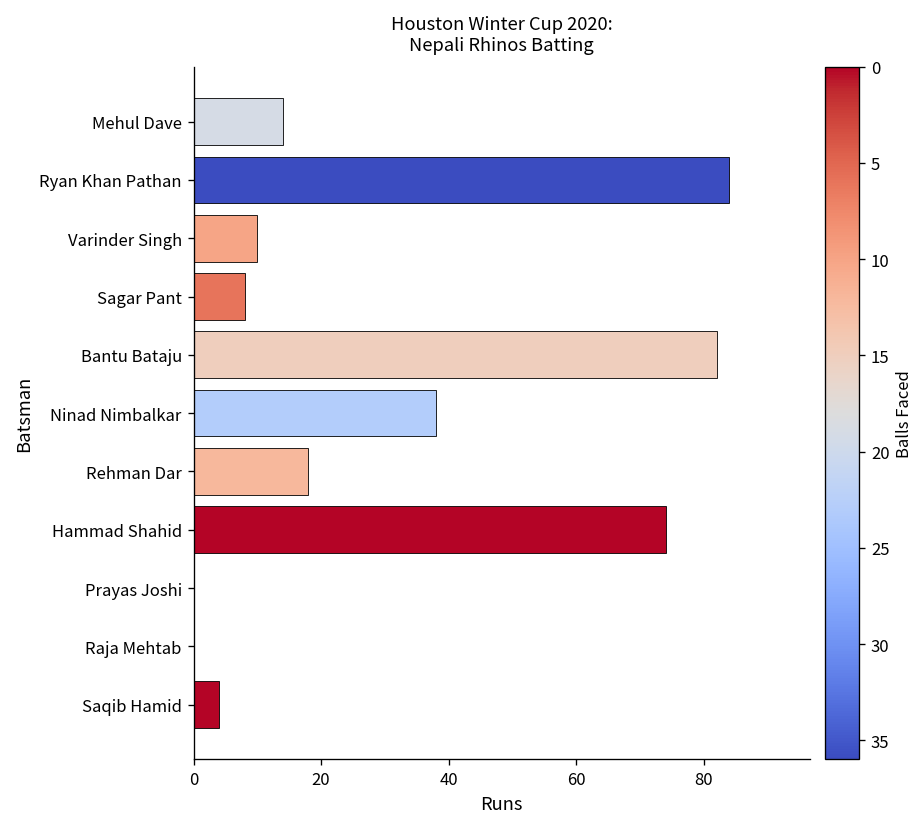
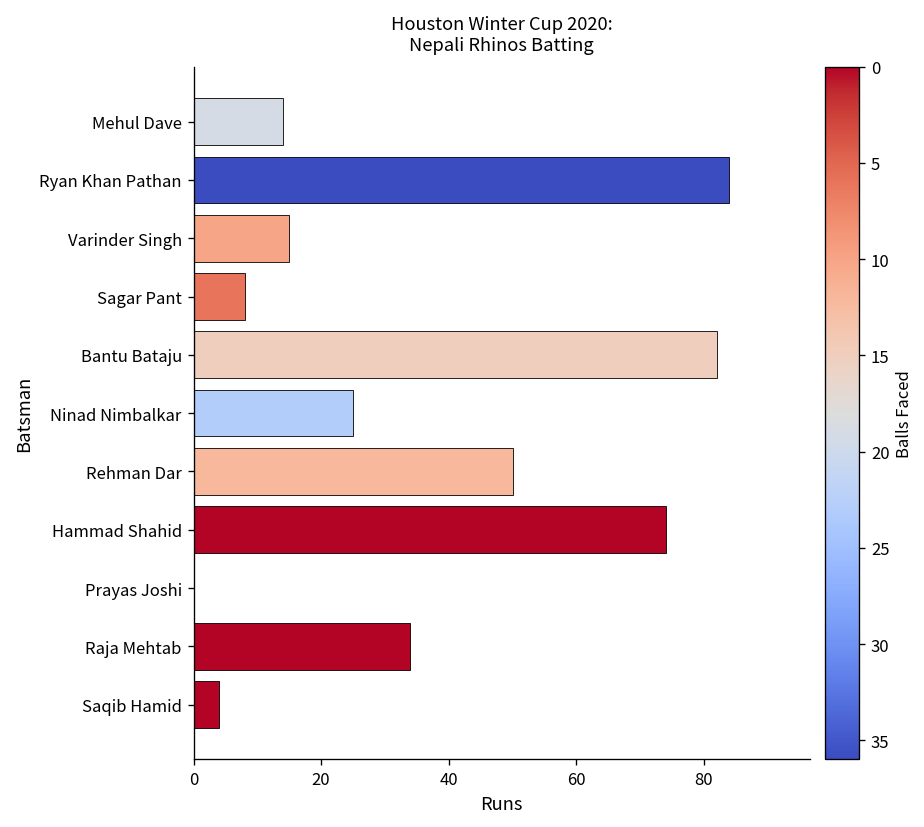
  {
    "Mehul Dave": 14,
    "Ryan Khan Pathan": 84,
-   "Varinder Singh": 10,
+   "Varinder Singh": 15,
    "Sagar Pant": 8,
    "Bantu Bataju": 82,
-   "Ninad Nimbalkar": 38,
-   "Rehman Dar": 18,
+   "Ninad Nimbalkar": 25,
+   "Rehman Dar": 50,
    "Hammad Shahid": 74,
    "Prayas Joshi": 0,
-   "Raja Mehtab": 0,
+   "Raja Mehtab": 34,
    "Saqib Hamid": 4
  }
